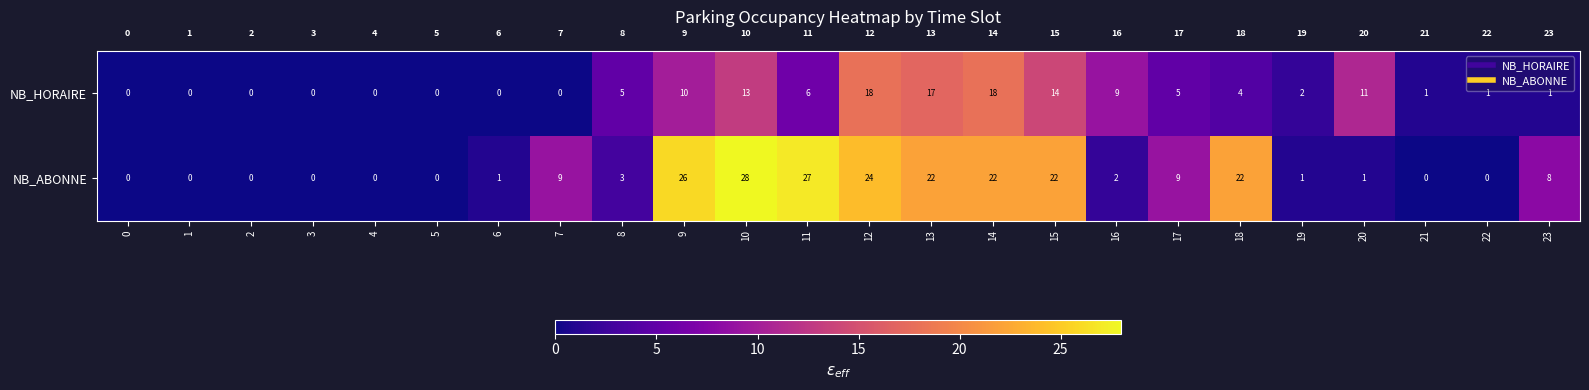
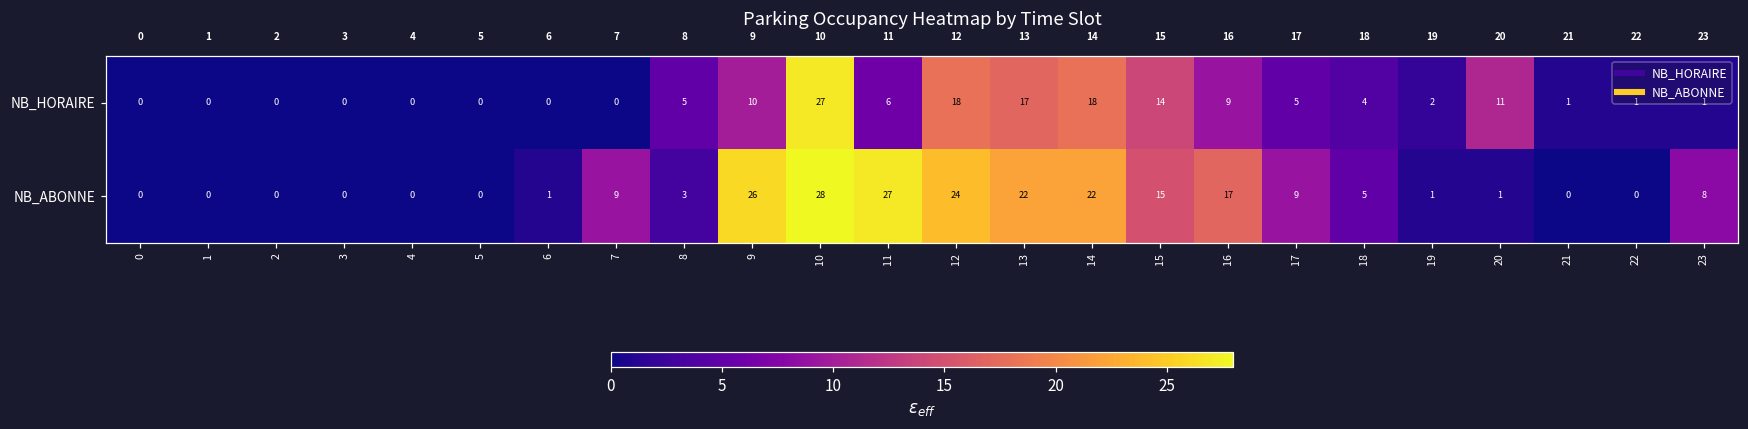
  {
    "NB_HORAIRE": {
      "0": 0,
      "1": 0,
      "2": 0,
      "3": 0,
      "4": 0,
      "5": 0,
      "6": 0,
      "7": 0,
      "8": 5,
      "9": 10,
-     "10": 13,
+     "10": 27,
      "11": 6,
      "12": 18,
      "13": 17,
      "14": 18,
      "15": 14,
      "16": 9,
      "17": 5,
      "18": 4,
      "19": 2,
      "20": 11,
      "21": 1
    },
    "NB_ABONNE": {
      "0": 0,
      "1": 0,
      "2": 0,
      "3": 0,
      "4": 0,
      "5": 0,
      "6": 1,
      "7": 9,
      "8": 3,
      "9": 26,
      "10": 28,
      "11": 27,
      "12": 24,
      "13": 22,
      "14": 22,
-     "15": 22,
-     "16": 2,
+     "15": 15,
+     "16": 17,
      "17": 9,
-     "18": 22,
+     "18": 5,
      "19": 1,
      "20": 1,
      "21": 0,
      "22": 0,
      "23": 8
    }
  }
